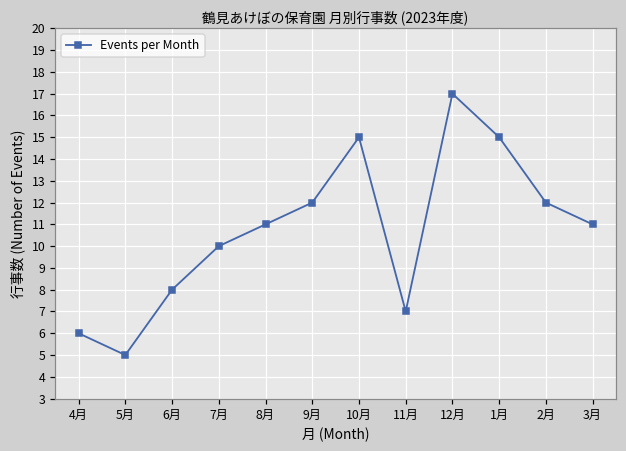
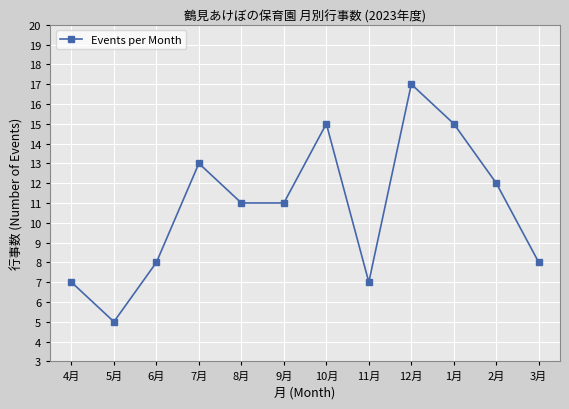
  {
-   "4月": 6,
+   "4月": 7,
    "5月": 5,
    "6月": 8,
-   "7月": 10,
+   "7月": 13,
    "8月": 11,
-   "9月": 12,
+   "9月": 11,
    "10月": 15,
    "11月": 7,
    "12月": 17,
    "1月": 15,
    "2月": 12,
-   "3月": 11
+   "3月": 8
  }
